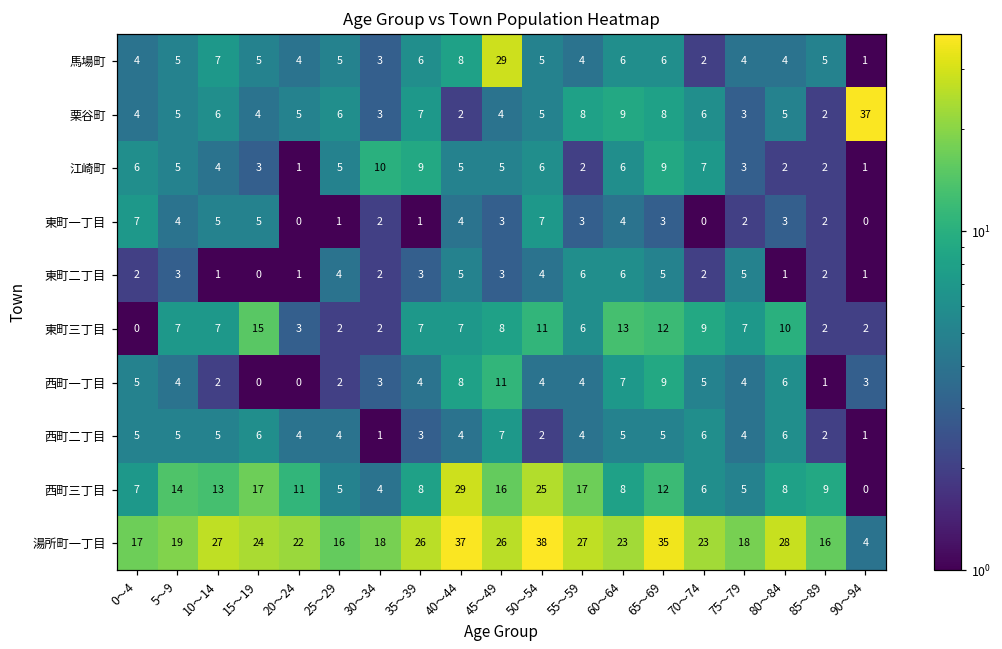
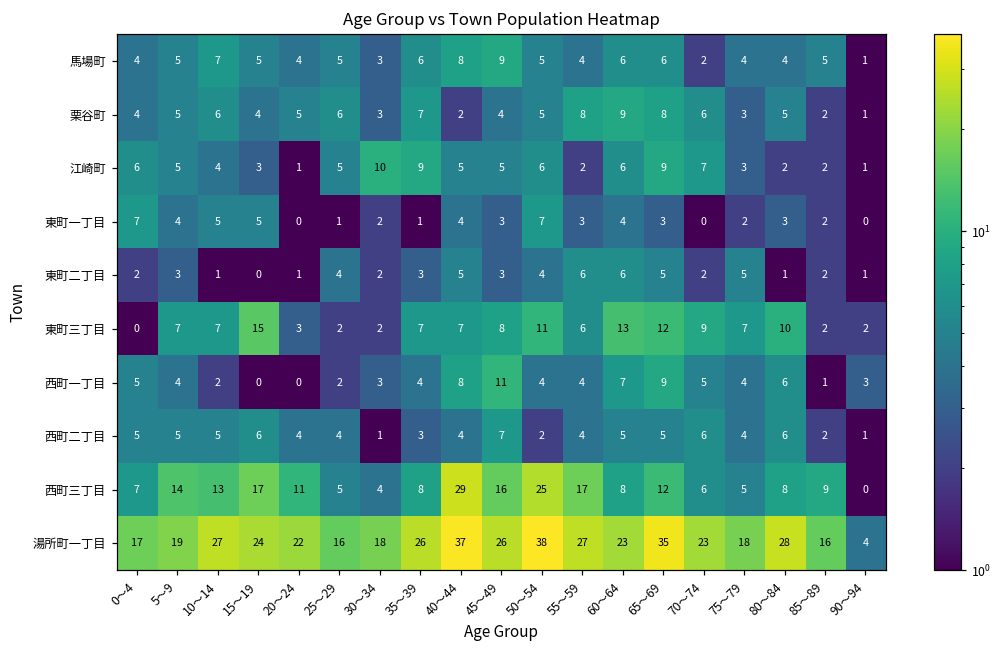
  {
    "馬場町": {
      "0～4": 4,
      "5～9": 5,
      "10～14": 7,
      "15～19": 5,
      "20～24": 4,
      "25～29": 5,
      "30～34": 3,
      "35～39": 6,
      "40～44": 8,
-     "45～49": 29,
+     "45～49": 9,
      "50～54": 5,
      "55～59": 4,
      "60～64": 6,
      "65～69": 6,
      "70～74": 2,
      "75～79": 4,
      "80～84": 4,
      "85～89": 5,
      "90～94": 1
    },
    "栗谷町": {
      "0～4": 4,
      "5～9": 5,
      "10～14": 6,
      "15～19": 4,
      "20～24": 5,
      "25～29": 6,
      "30～34": 3,
      "35～39": 7,
      "40～44": 2,
      "45～49": 4,
      "50～54": 5,
      "55～59": 8,
      "60～64": 9,
      "65～69": 8,
      "70～74": 6,
      "75～79": 3,
      "80～84": 5,
      "85～89": 2,
-     "90～94": 37
+     "90～94": 1
    },
    "江崎町": {
      "0～4": 6,
      "5～9": 5,
      "10～14": 4,
      "15～19": 3,
      "20～24": 1,
      "25～29": 5,
      "30～34": 10,
      "35～39": 9,
      "40～44": 5,
      "45～49": 5,
      "50～54": 6,
      "55～59": 2,
      "60～64": 6,
      "65～69": 9,
      "70～74": 7,
      "75～79": 3,
      "80～84": 2,
      "85～89": 2,
      "90～94": 1
    },
    "東町一丁目": {
      "0～4": 7,
      "5～9": 4,
      "10～14": 5,
      "15～19": 5,
      "20～24": 0,
      "25～29": 1,
      "30～34": 2,
      "35～39": 1,
      "40～44": 4,
      "45～49": 3,
      "50～54": 7,
      "55～59": 3,
      "60～64": 4,
      "65～69": 3,
      "70～74": 0,
      "75～79": 2,
      "80～84": 3,
      "85～89": 2,
      "90～94": 0
    },
    "東町二丁目": {
      "0～4": 2,
      "5～9": 3,
      "10～14": 1,
      "15～19": 0,
      "20～24": 1,
      "25～29": 4,
      "30～34": 2,
      "35～39": 3,
      "40～44": 5,
      "45～49": 3,
      "50～54": 4,
      "55～59": 6,
      "60～64": 6,
      "65～69": 5,
      "70～74": 2,
      "75～79": 5,
      "80～84": 1,
      "85～89": 2,
      "90～94": 1
    },
    "東町三丁目": {
      "0～4": 0,
      "5～9": 7,
      "10～14": 7,
      "15～19": 15,
      "20～24": 3,
      "25～29": 2,
      "30～34": 2,
      "35～39": 7,
      "40～44": 7,
      "45～49": 8,
      "50～54": 11,
      "55～59": 6,
      "60～64": 13,
      "65～69": 12,
      "70～74": 9,
      "75～79": 7,
      "80～84": 10,
      "85～89": 2,
      "90～94": 2
    },
    "西町一丁目": {
      "0～4": 5,
      "5～9": 4,
      "10～14": 2,
      "15～19": 0,
      "20～24": 0,
      "25～29": 2,
      "30～34": 3,
      "35～39": 4,
      "40～44": 8,
      "45～49": 11,
      "50～54": 4,
      "55～59": 4,
      "60～64": 7,
      "65～69": 9,
      "70～74": 5,
      "75～79": 4,
      "80～84": 6,
      "85～89": 1,
      "90～94": 3
    },
    "西町二丁目": {
      "0～4": 5,
      "5～9": 5,
      "10～14": 5,
      "15～19": 6,
      "20～24": 4,
      "25～29": 4,
      "30～34": 1,
      "35～39": 3,
      "40～44": 4,
      "45～49": 7,
      "50～54": 2,
      "55～59": 4,
      "60～64": 5,
      "65～69": 5,
      "70～74": 6,
      "75～79": 4,
      "80～84": 6,
      "85～89": 2,
      "90～94": 1
    },
    "西町三丁目": {
      "0～4": 7,
      "5～9": 14,
      "10～14": 13,
      "15～19": 17,
      "20～24": 11,
      "25～29": 5,
      "30～34": 4,
      "35～39": 8,
      "40～44": 29,
      "45～49": 16,
      "50～54": 25,
      "55～59": 17,
      "60～64": 8,
      "65～69": 12,
      "70～74": 6,
      "75～79": 5,
      "80～84": 8,
      "85～89": 9,
      "90～94": 0
    },
    "湯所町一丁目": {
      "0～4": 17,
      "5～9": 19,
      "10～14": 27,
      "15～19": 24,
      "20～24": 22,
      "25～29": 16,
      "30～34": 18,
      "35～39": 26,
      "40～44": 37,
      "45～49": 26,
      "50～54": 38,
      "55～59": 27,
      "60～64": 23,
      "65～69": 35,
      "70～74": 23,
      "75～79": 18,
      "80～84": 28,
      "85～89": 16,
      "90～94": 4
    }
  }
